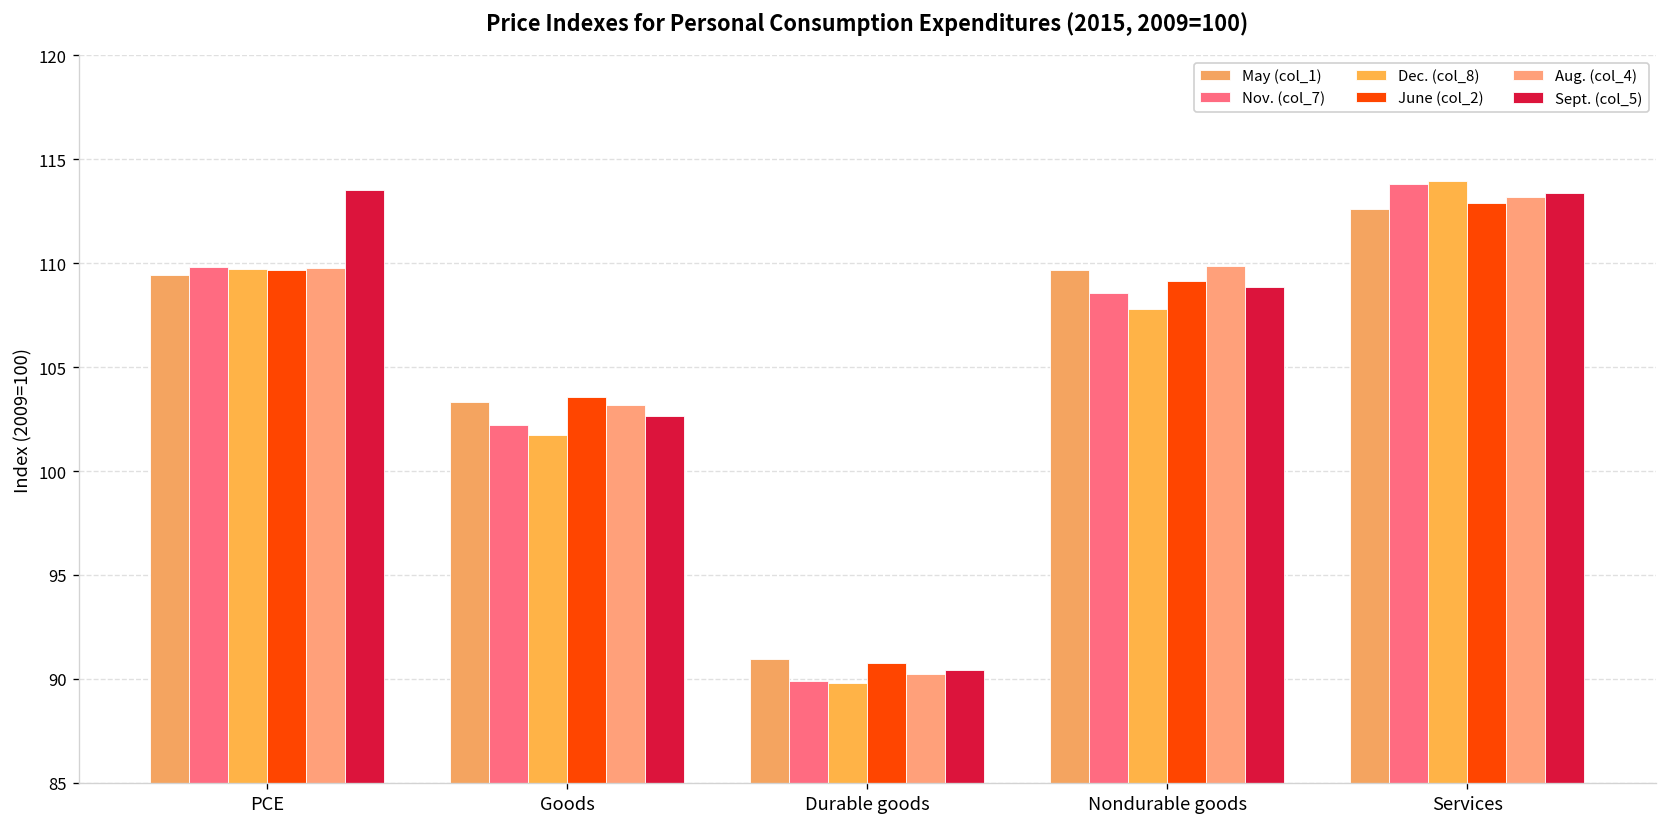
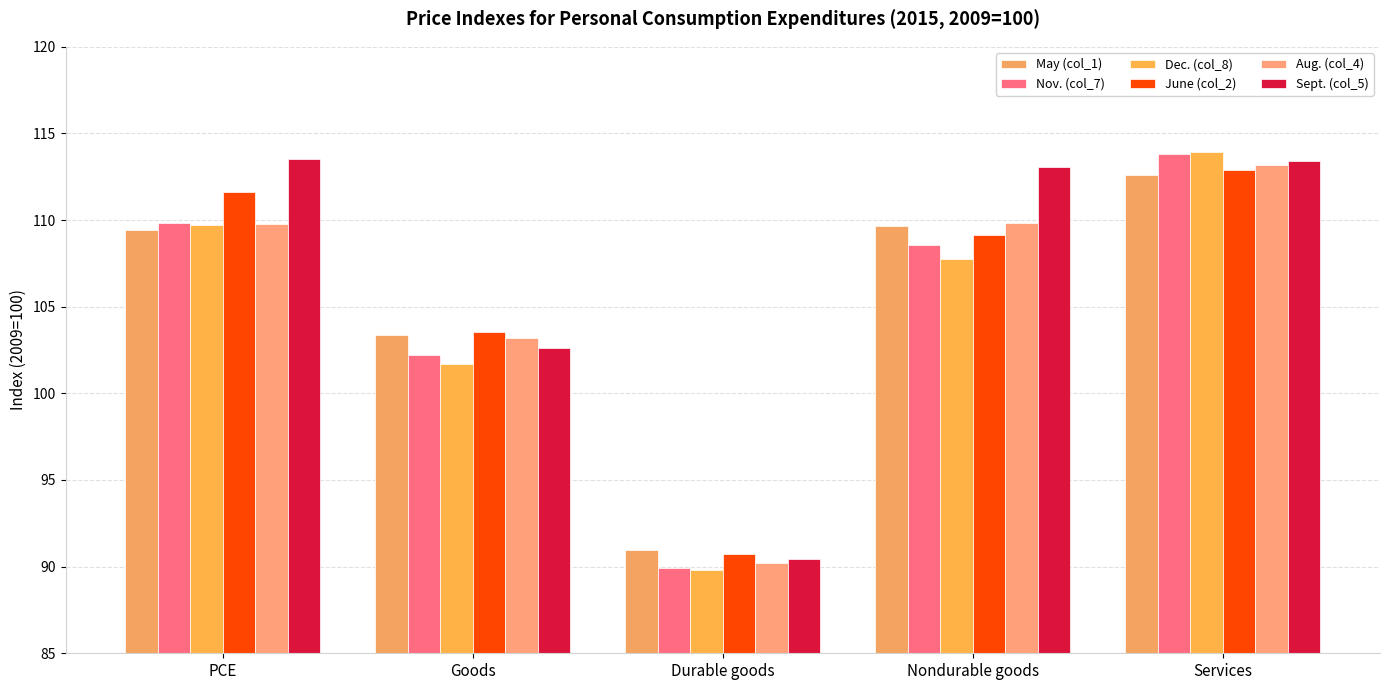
  {
    "June (col_2)": {
-     "PCE": 109.7,
+     "PCE": 111.6,
      "Goods": 103.5,
      "Durable goods": 90.8,
      "Nondurable goods": 109.2,
      "Services": 112.9
    },
    "Sept. (col_5)": {
      "PCE": 113.5,
      "Goods": 102.6,
      "Durable goods": 90.5,
-     "Nondurable goods": 108.9,
+     "Nondurable goods": 113.1,
      "Services": 113.4
    }
  }
